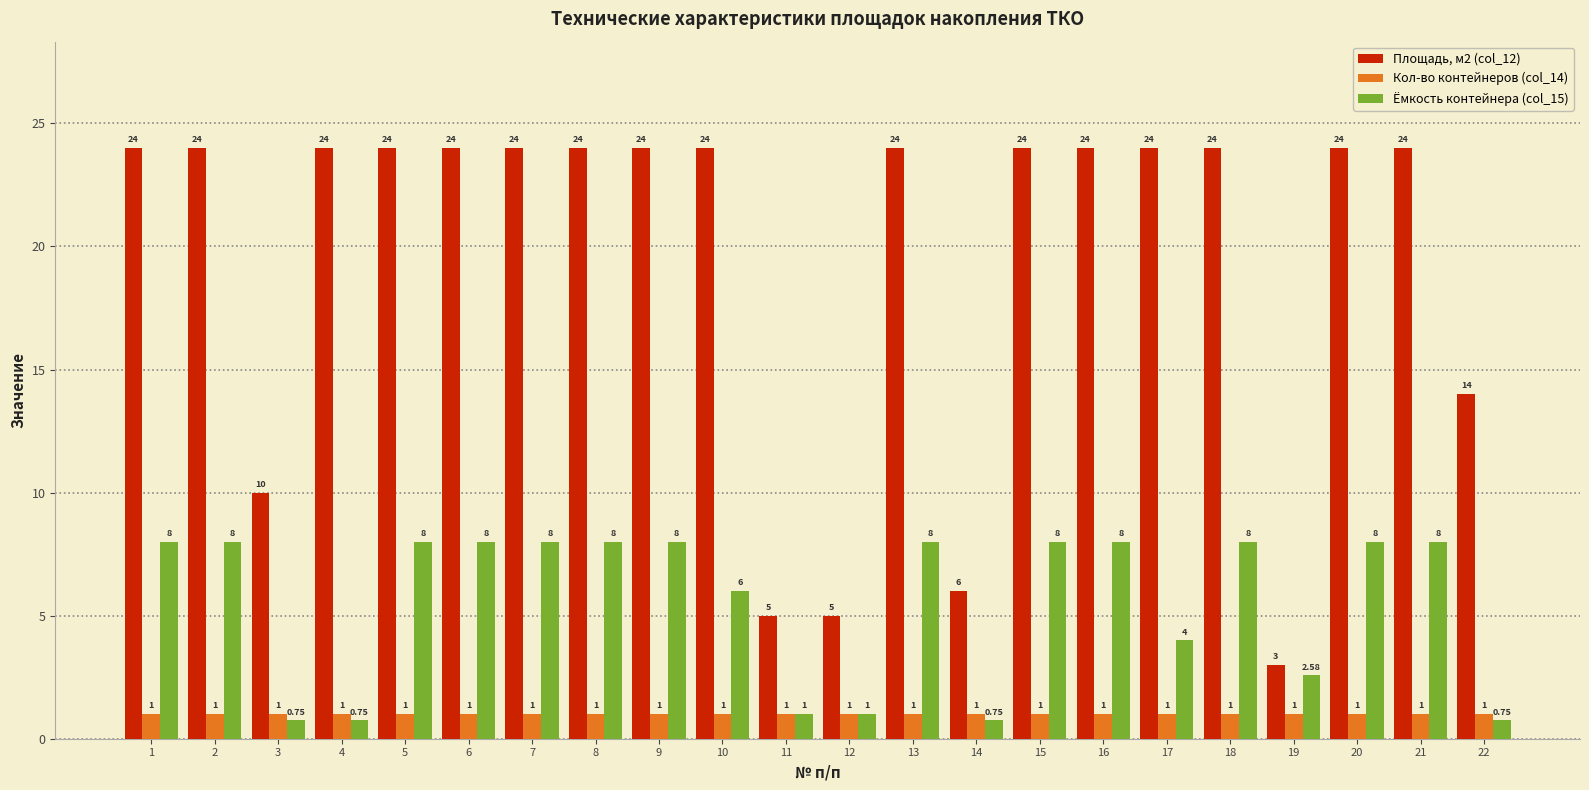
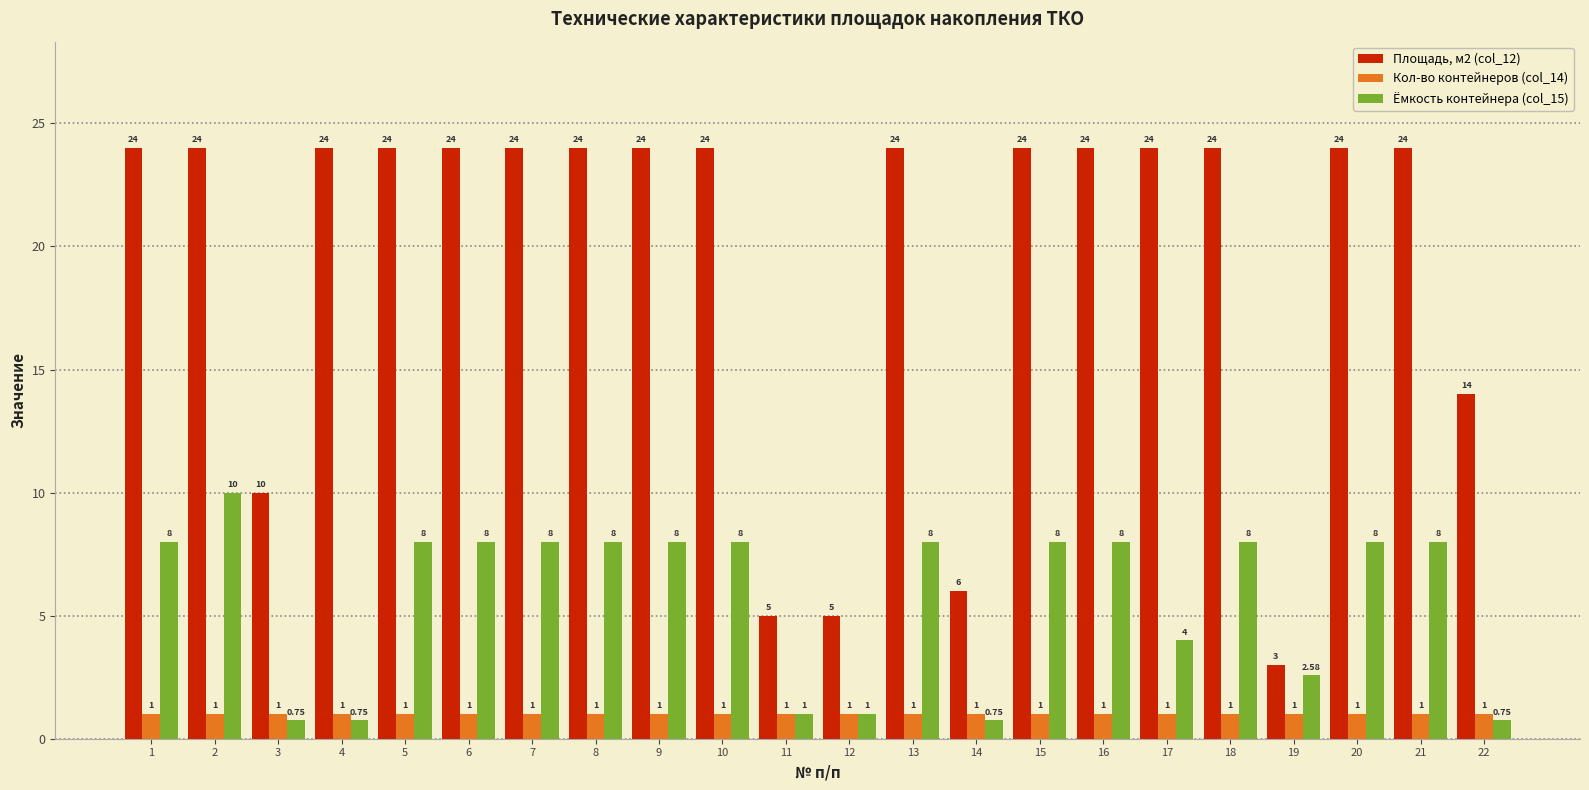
  {
    "Площадь, м2 (col_12)": {
      "1": 24,
      "2": 24,
      "3": 10,
      "4": 24,
      "5": 24,
      "6": 24,
      "7": 24,
      "8": 24,
      "9": 24,
      "10": 24,
      "11": 5,
      "12": 5,
      "13": 24,
      "14": 6,
      "15": 24,
      "16": 24,
      "17": 24,
      "18": 24,
      "19": 3,
      "20": 24,
      "21": 24,
      "22": 14
    },
    "Кол-во контейнеров (col_14)": {
      "1": 1,
      "2": 1,
      "3": 1,
      "4": 1,
      "5": 1,
      "6": 1,
      "7": 1,
      "8": 1,
      "9": 1,
      "10": 1,
      "11": 1,
      "12": 1,
      "13": 1,
      "14": 1,
      "15": 1,
      "16": 1,
      "17": 1,
      "18": 1,
      "19": 1,
      "20": 1,
      "21": 1,
      "22": 1
    },
    "Ёмкость контейнера (col_15)": {
      "1": 8,
-     "2": 8,
+     "2": 10,
      "3": 0.75,
      "4": 0.75,
      "5": 8,
      "6": 8,
      "7": 8,
      "8": 8,
      "9": 8,
-     "10": 6,
+     "10": 8,
      "11": 1,
      "12": 1,
      "13": 8,
      "14": 0.75,
      "15": 8,
      "16": 8,
      "17": 4,
      "18": 8,
      "19": 2.58,
      "20": 8,
      "21": 8,
      "22": 0.75
    }
  }
